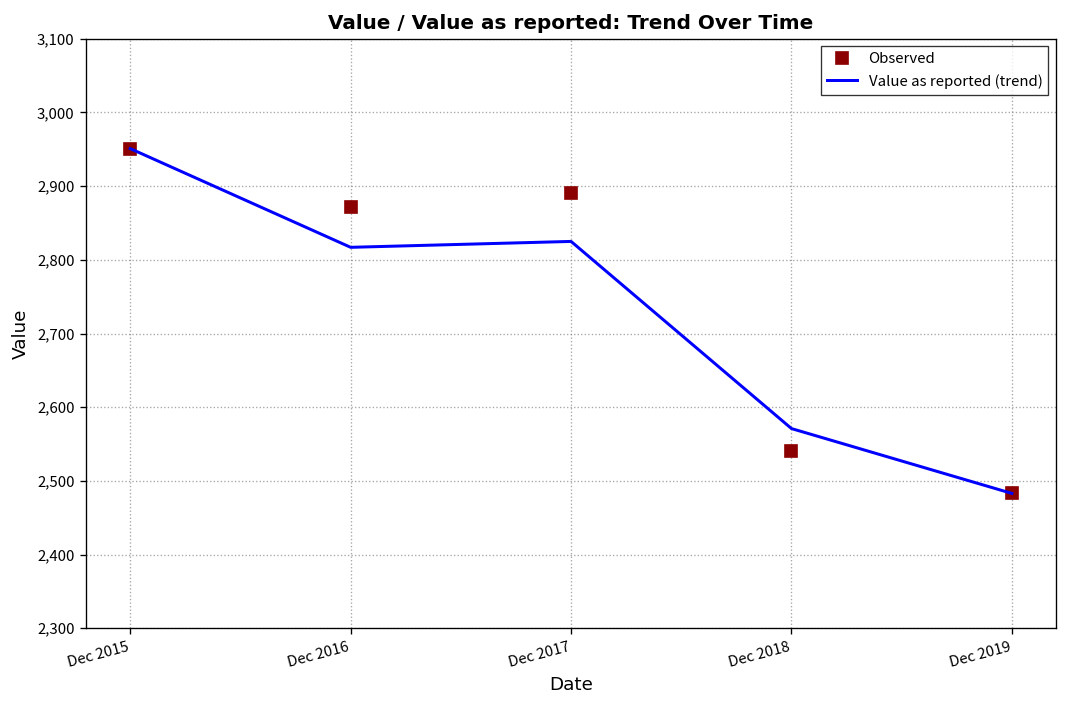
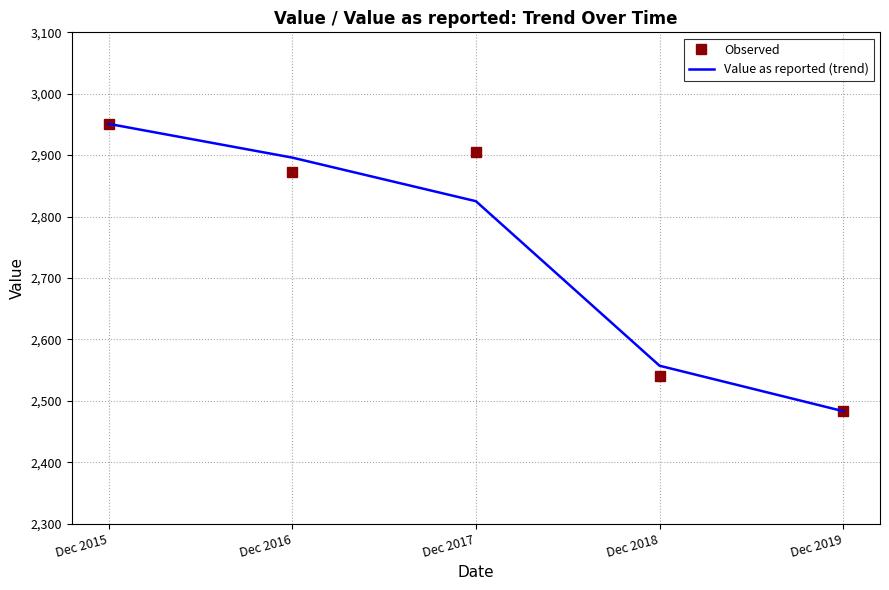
  {
    "Observed": {
      "Dec 2016": "2,870",
-     "Dec 2017": "2,890",
+     "Dec 2017": "2,910",
      "Dec 2018": "2,540"
    },
    "Value as reported (trend)": {
-     "Dec 2016": "2,820",
+     "Dec 2016": "2,900",
      "Dec 2017": "2,830",
-     "Dec 2018": "2,570"
+     "Dec 2018": "2,560"
    }
  }
